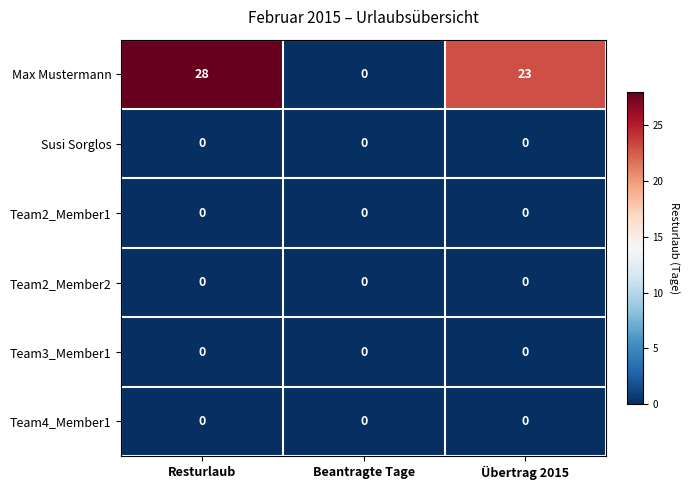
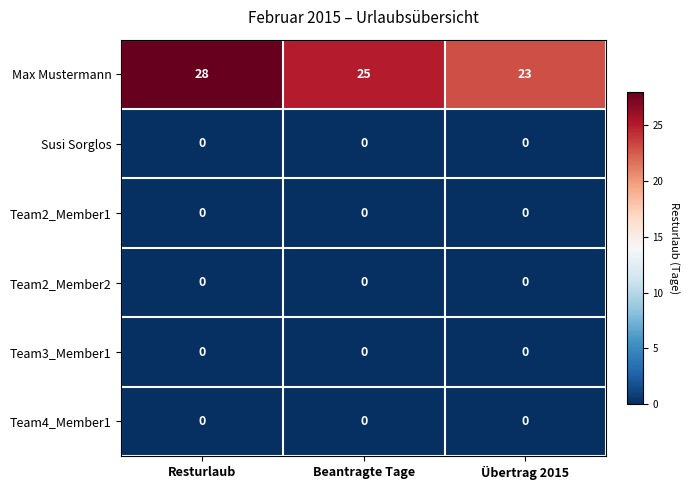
  {
    "Max Mustermann": {
      "Resturlaub": 28,
-     "Beantragte Tage": 0,
+     "Beantragte Tage": 25,
      "Übertrag 2015": 23
    },
    "Susi Sorglos": {
      "Resturlaub": 0,
      "Beantragte Tage": 0,
      "Übertrag 2015": 0
    },
    "Team2_Member1": {
      "Resturlaub": 0,
      "Beantragte Tage": 0,
      "Übertrag 2015": 0
    },
    "Team2_Member2": {
      "Resturlaub": 0,
      "Beantragte Tage": 0,
      "Übertrag 2015": 0
    },
    "Team3_Member1": {
      "Resturlaub": 0,
      "Beantragte Tage": 0,
      "Übertrag 2015": 0
    },
    "Team4_Member1": {
      "Resturlaub": 0,
      "Beantragte Tage": 0,
      "Übertrag 2015": 0
    }
  }
